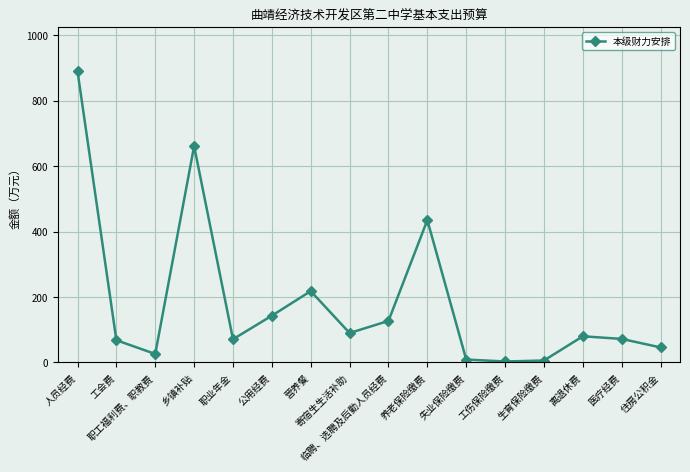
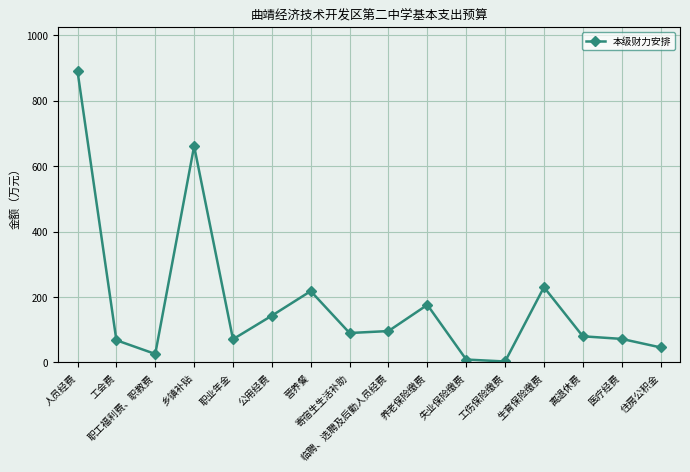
  {
    "人员经费": 890,
    "工会费": 70,
    "职工福利费、职教费": 30,
    "乡镇补贴": 660,
    "职业年金": 70,
    "公用经费": 140,
    "营养餐": 220,
    "寄宿生生活补助": 90,
-   "临聘、选聘及后勤人员经费": 130,
-   "养老保险缴费": 440,
+   "临聘、选聘及后勤人员经费": 100,
+   "养老保险缴费": 180,
    "失业保险缴费": 10,
    "工伤保险缴费": 0,
-   "生育保险缴费": 10,
+   "生育保险缴费": 230,
    "离退休费": 80,
    "医疗经费": 70,
    "住房公积金": 50
  }
